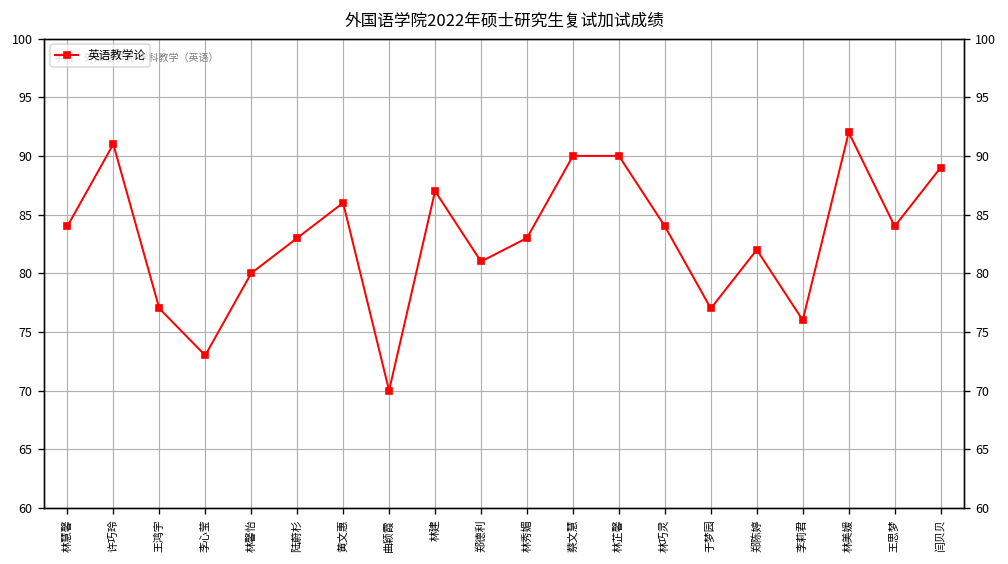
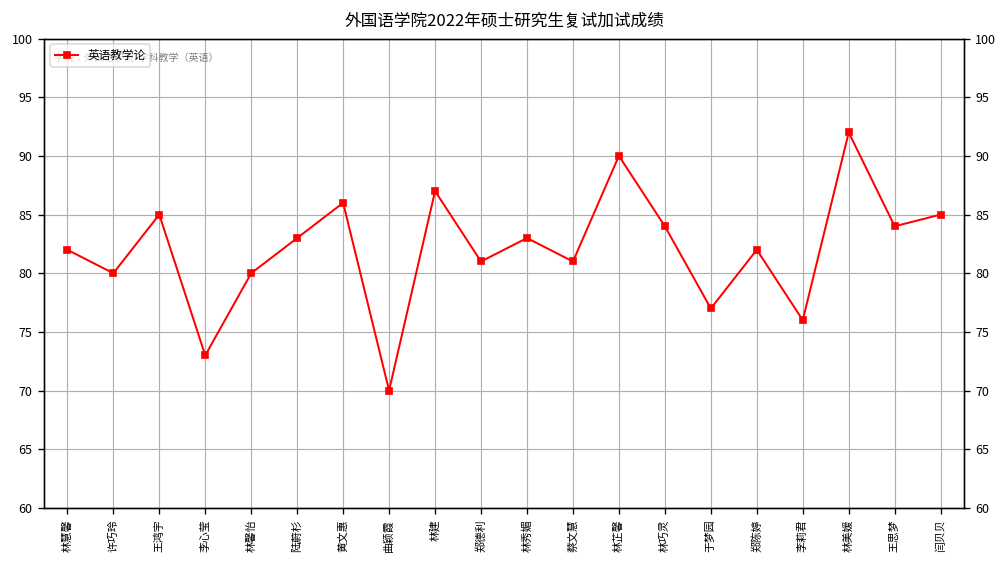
  {
-   "林慧馨": 84,
-   "许巧玲": 91,
-   "王鸿宇": 77,
+   "林慧馨": 82,
+   "许巧玲": 80,
+   "王鸿宇": 85,
    "李心莹": 73,
    "林馨怡": 80,
    "陆蔚杉": 83,
    "黄文惠": 86,
    "曲颖霞": 70,
    "林建": 87,
    "郑德利": 81,
    "林秀媚": 83,
-   "蔡文慧": 90,
+   "蔡文慧": 81,
    "林芷馨": 90,
    "林巧灵": 84,
    "于梦园": 77,
    "郑陈婷": 82,
    "李莉君": 76,
    "林美媛": 92,
    "王思梦": 84,
-   "闫贝贝": 89
+   "闫贝贝": 85
  }
